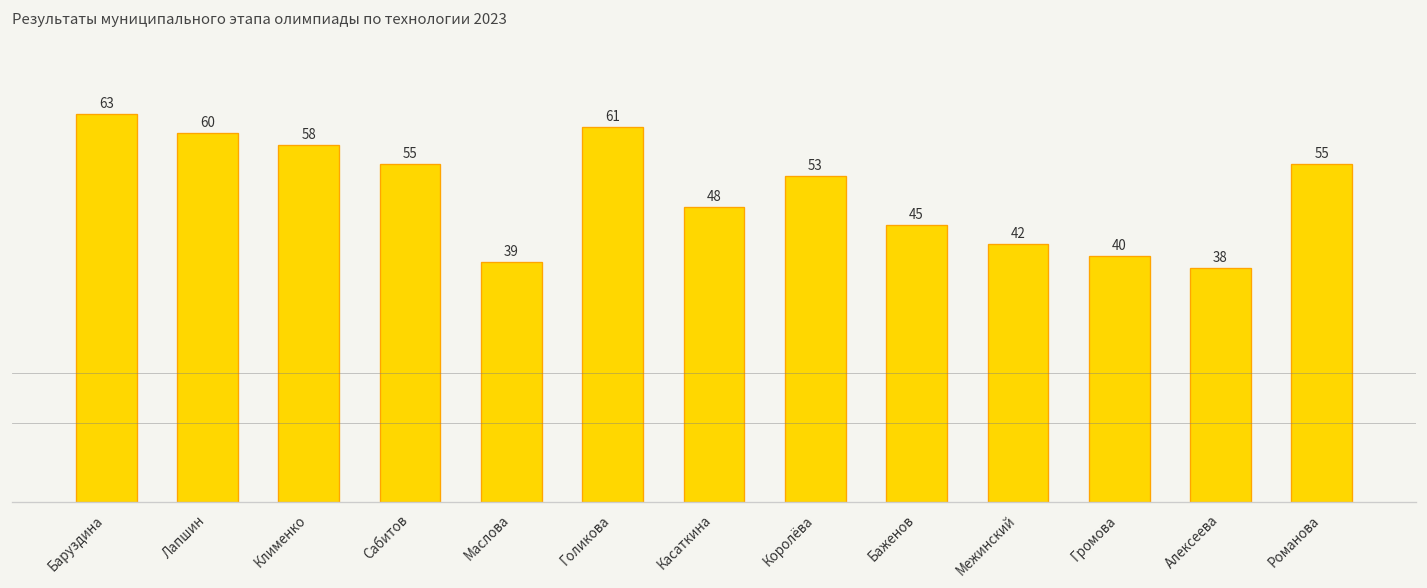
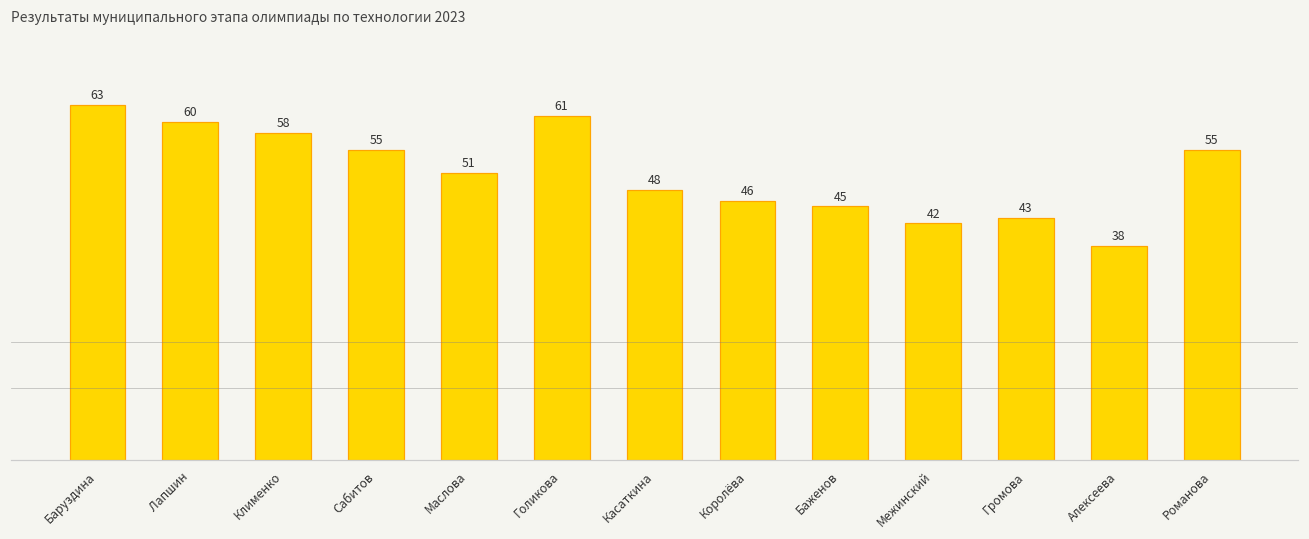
  {
    "Баруздина": 63,
    "Лапшин": 60,
    "Клименко": 58,
    "Сабитов": 55,
-   "Маслова": 39,
+   "Маслова": 51,
    "Голикова": 61,
    "Касаткина": 48,
-   "Королёва": 53,
+   "Королёва": 46,
    "Баженов": 45,
    "Межинский": 42,
-   "Громова": 40,
+   "Громова": 43,
    "Алексеева": 38,
    "Романова": 55
  }
